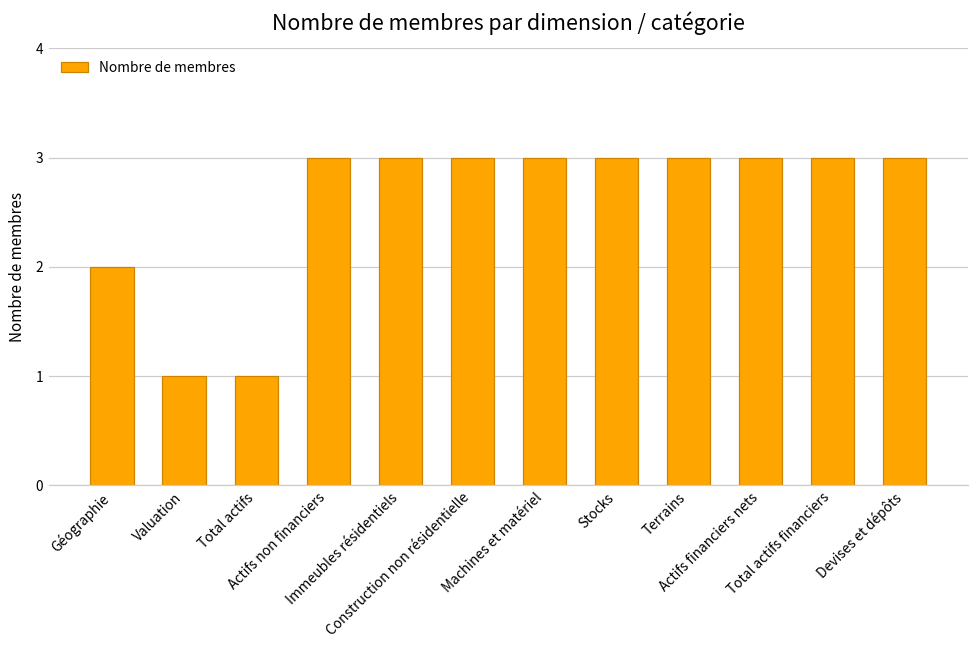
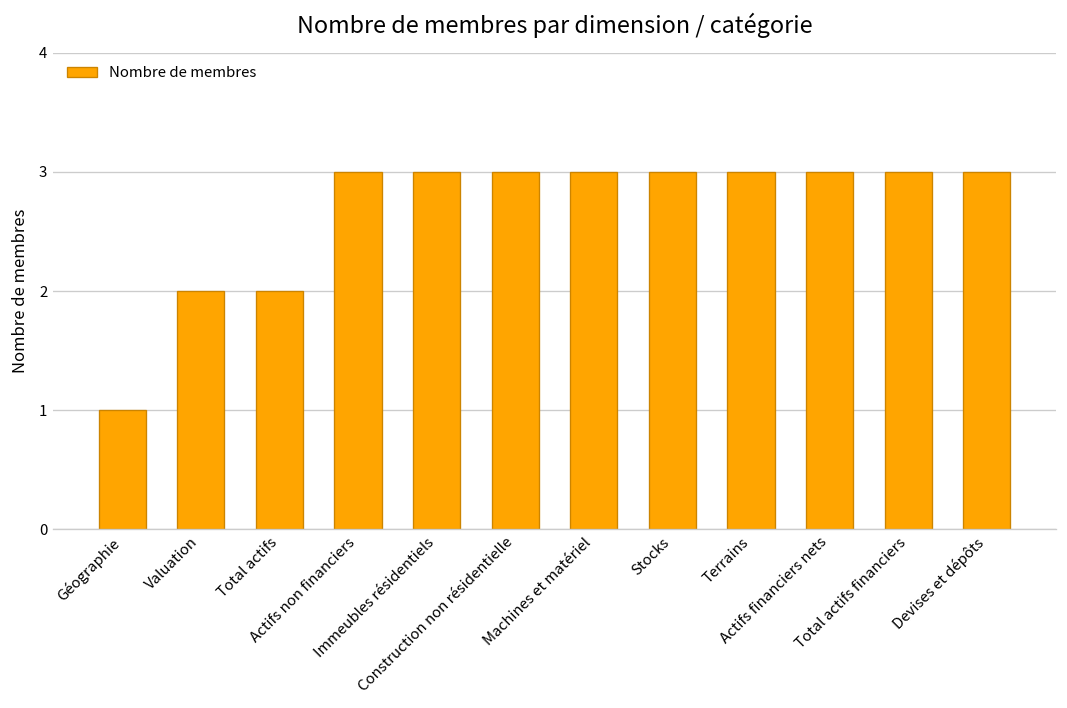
  {
-   "Géographie": 2,
-   "Valuation": 1,
-   "Total actifs": 1,
+   "Géographie": 1,
+   "Valuation": 2,
+   "Total actifs": 2,
    "Actifs non financiers": 3,
    "Immeubles résidentiels": 3,
    "Construction non résidentielle": 3,
    "Machines et matériel": 3,
    "Stocks": 3,
    "Terrains": 3,
    "Actifs financiers nets": 3,
    "Total actifs financiers": 3,
    "Devises et dépôts": 3
  }
